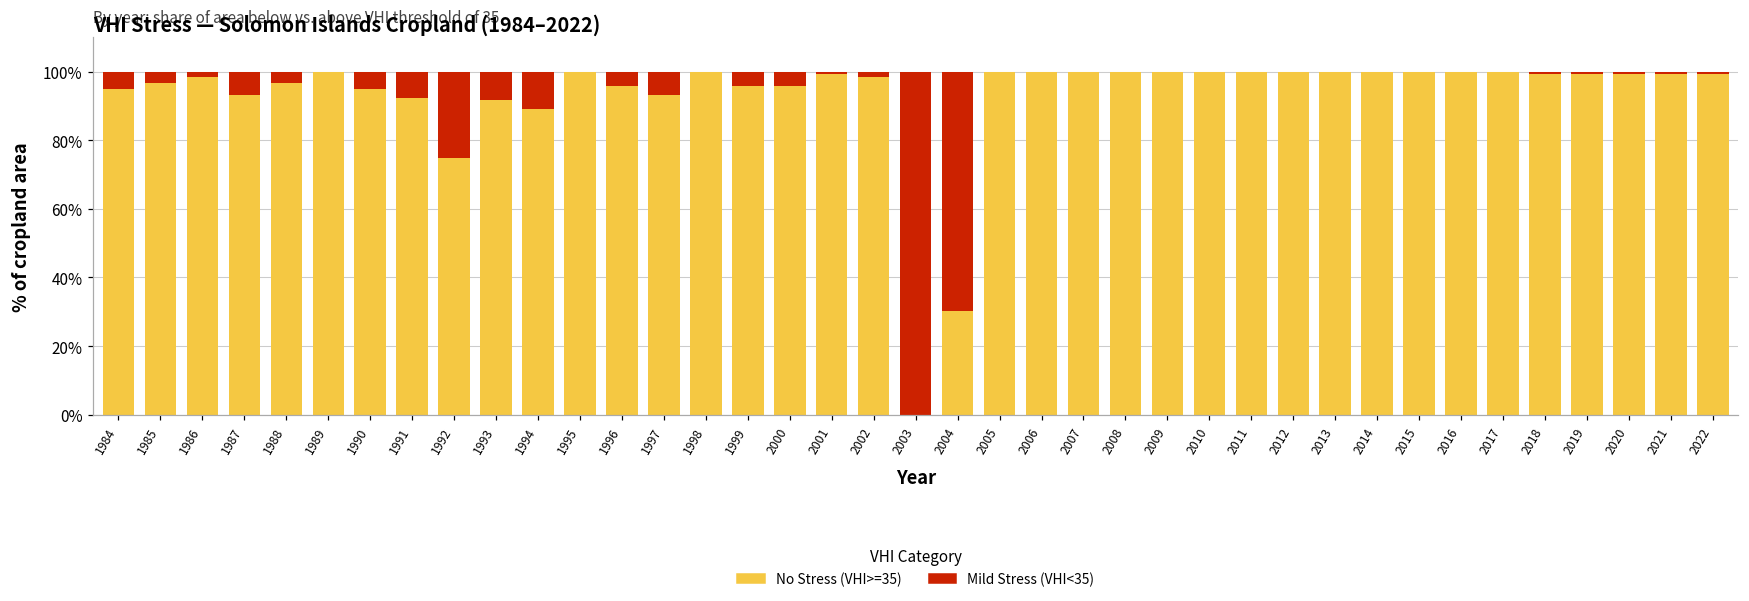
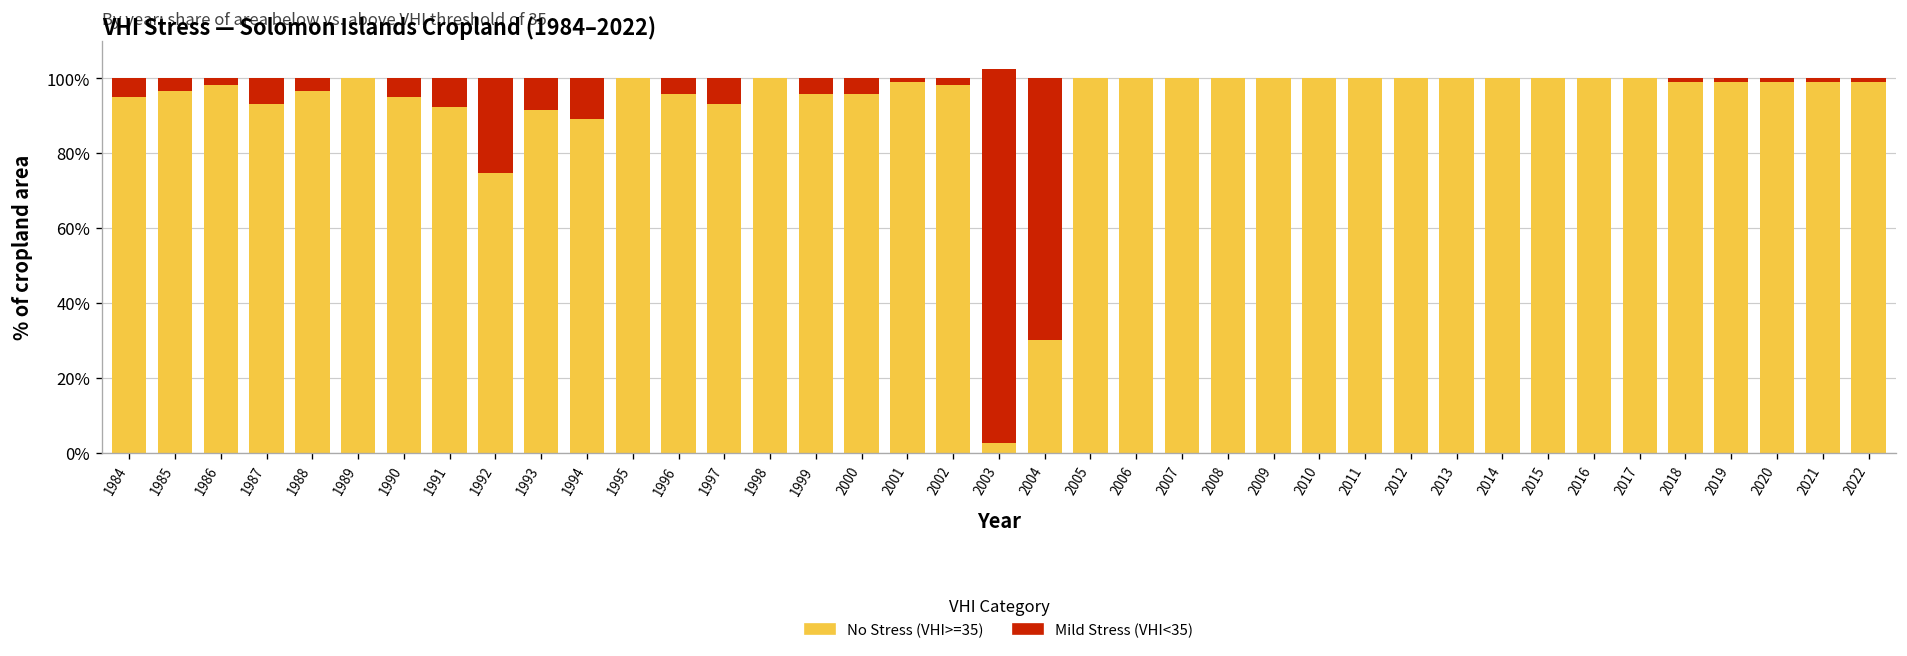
  {
    "No Stress (VHI>=35)": {
      "1984": "95%",
      "1985": "97%",
      "1986": "98%",
      "1987": "93%",
      "1988": "97%",
      "1989": "100%",
      "1990": "95%",
      "1991": "92%",
      "1992": "75%",
      "1993": "92%",
      "1994": "89%",
      "1995": "100%",
      "1996": "96%",
      "1997": "93%",
      "1998": "100%",
      "1999": "96%",
      "2000": "96%",
      "2001": "99%",
      "2002": "98%",
-     "2003": "0%",
+     "2003": "3%",
      "2004": "30%",
      "2005": "100%",
      "2006": "100%",
      "2007": "100%",
      "2008": "100%",
      "2009": "100%",
      "2010": "100%",
      "2011": "100%",
      "2012": "100%",
      "2013": "100%",
      "2014": "100%",
      "2015": "100%",
      "2016": "100%",
      "2017": "100%",
      "2018": "99%",
      "2019": "99%",
      "2020": "99%",
      "2021": "99%",
      "2022": "99%"
    }
  }
